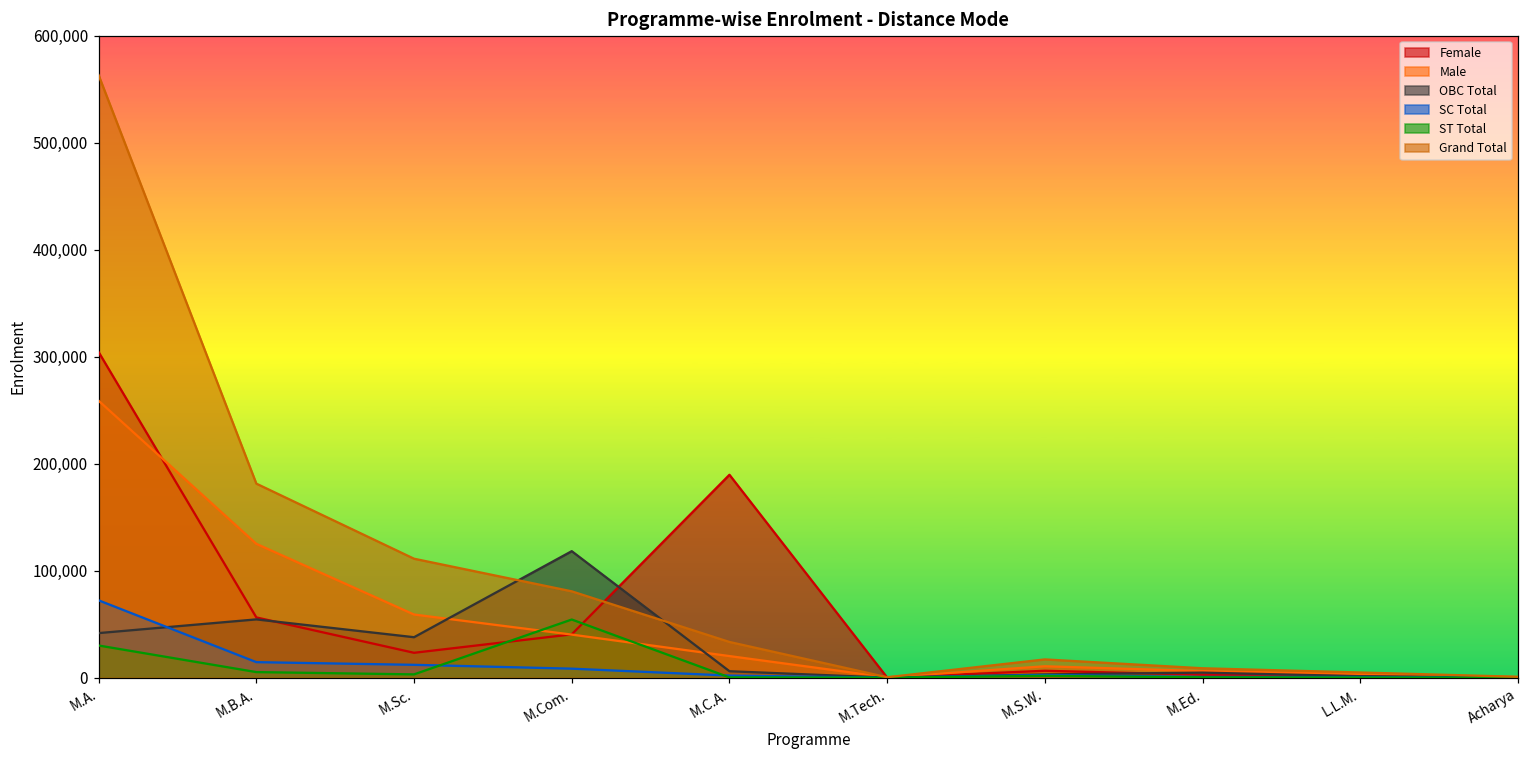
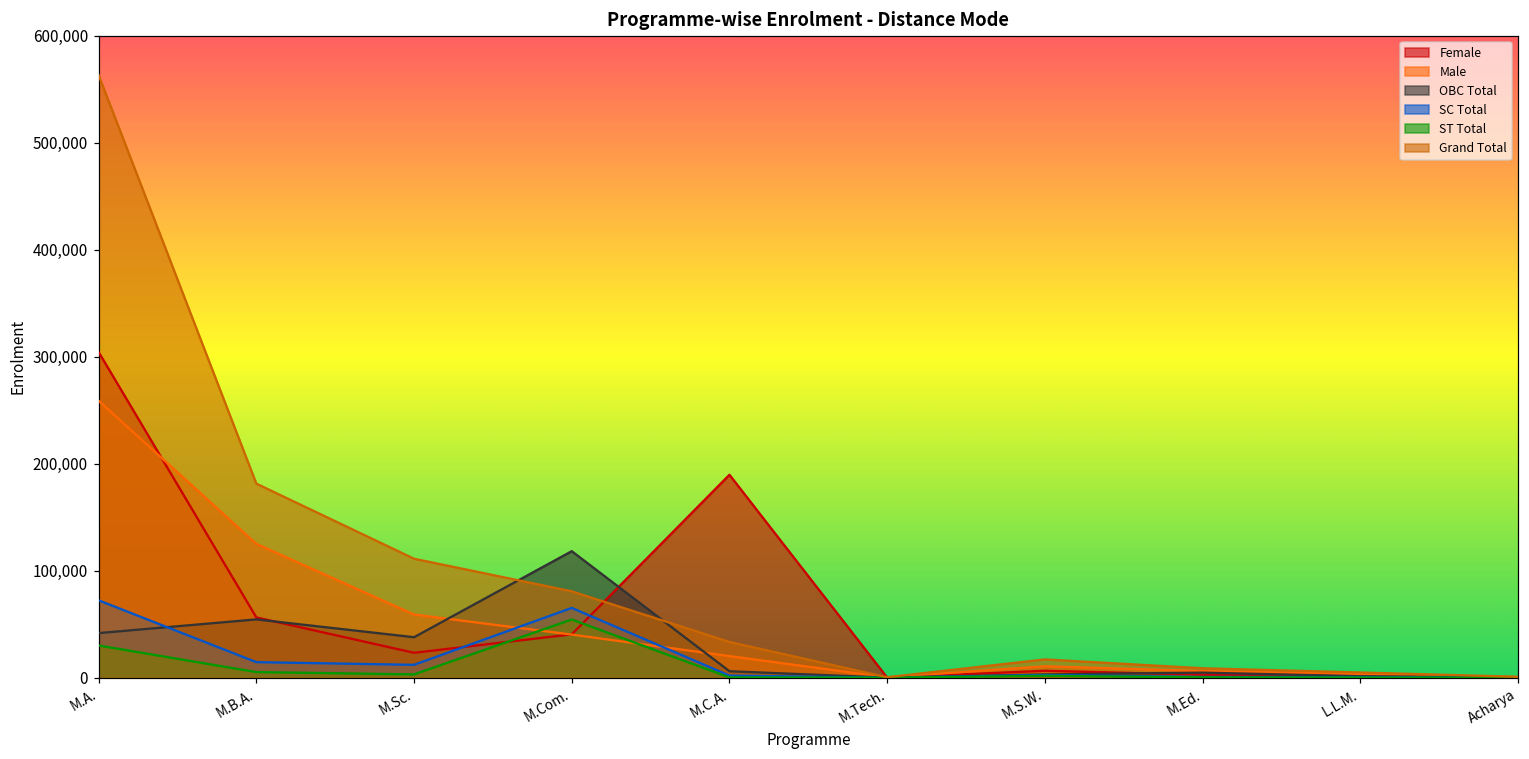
  {
    "Female": {
      "M.A.": "300,000",
      "M.Sc.": "20,000",
      "M.C.A.": "190,000",
      "M.S.W.": "10,000"
    },
    "OBC Total": {
      "M.A.": "40,000",
      "M.Sc.": "40,000",
      "M.Com.": "120,000",
      "M.C.A.": "10,000"
    },
    "SC Total": {
      "M.A.": "70,000",
      "M.B.A.": "10,000",
      "M.Sc.": "10,000",
-     "M.Com.": "10,000"
+     "M.Com.": "70,000"
    },
    "ST Total": {
      "M.A.": "30,000",
      "M.B.A.": "10,000",
      "M.Sc.": "0",
      "M.Com.": "50,000"
    }
  }
